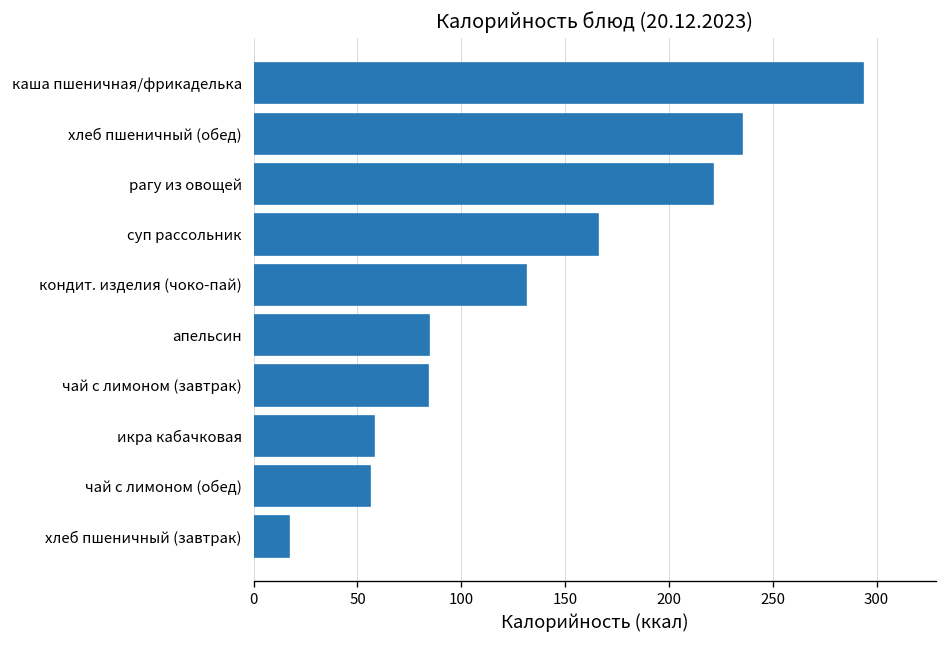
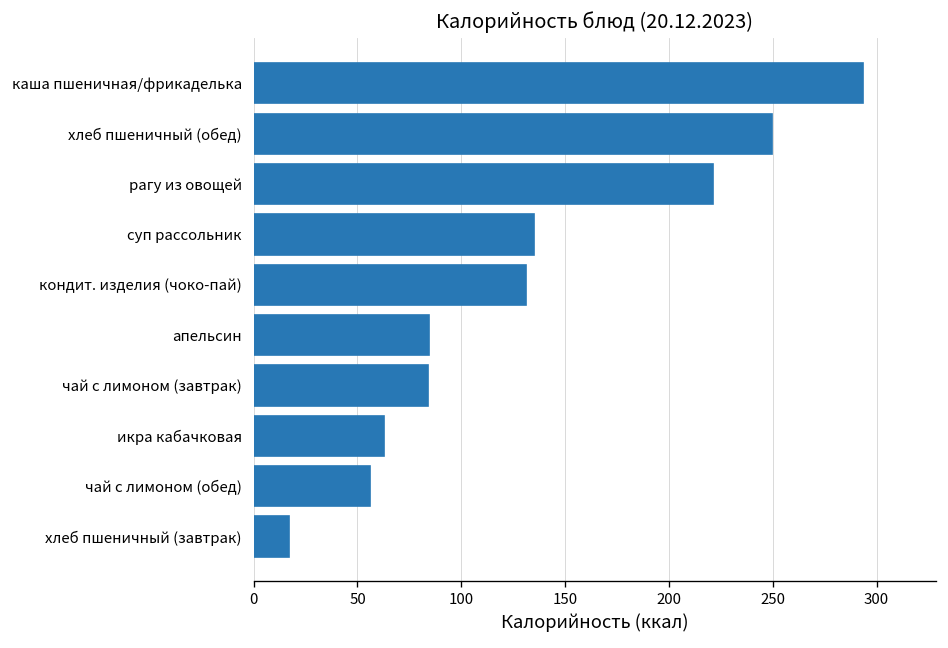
  {
    "каша пшеничная/фрикаделька": 293,
-   "хлеб пшеничный (обед)": 235,
+   "хлеб пшеничный (обед)": 250,
    "рагу из овощей": 221,
-   "суп рассольник": 166,
+   "суп рассольник": 135,
    "кондит. изделия (чоко-пай)": 131,
    "апельсин": 85,
    "чай с лимоном (завтрак)": 84,
-   "икра кабачковая": 58,
+   "икра кабачковая": 63,
    "чай с лимоном (обед)": 56,
    "хлеб пшеничный (завтрак)": 17
  }
